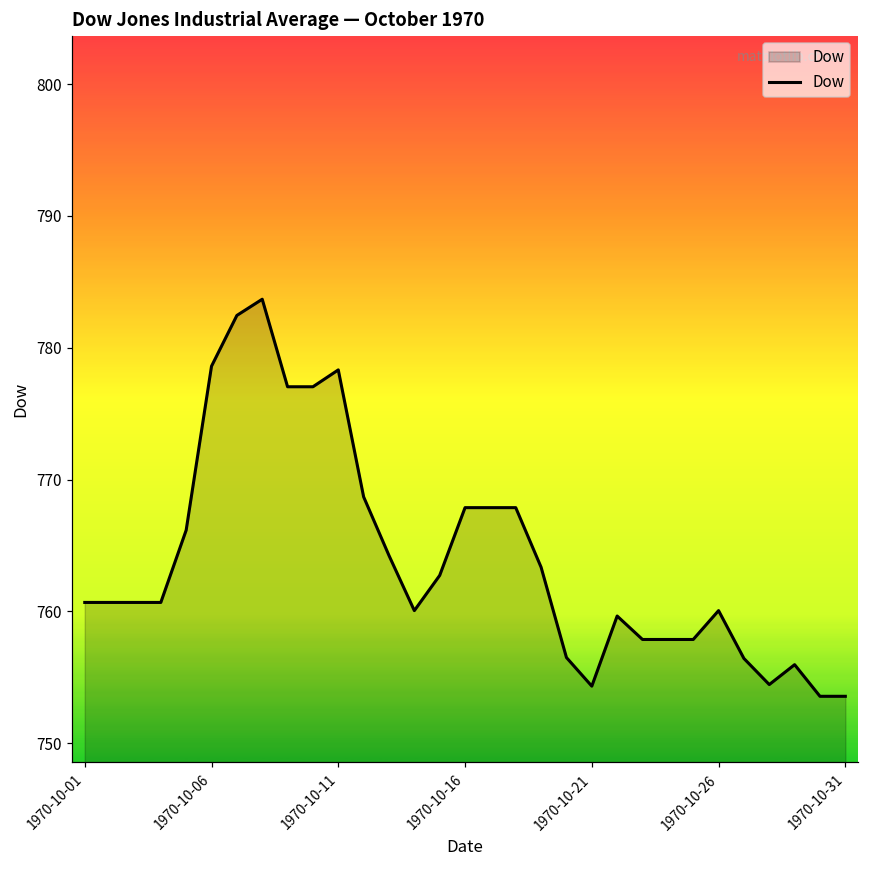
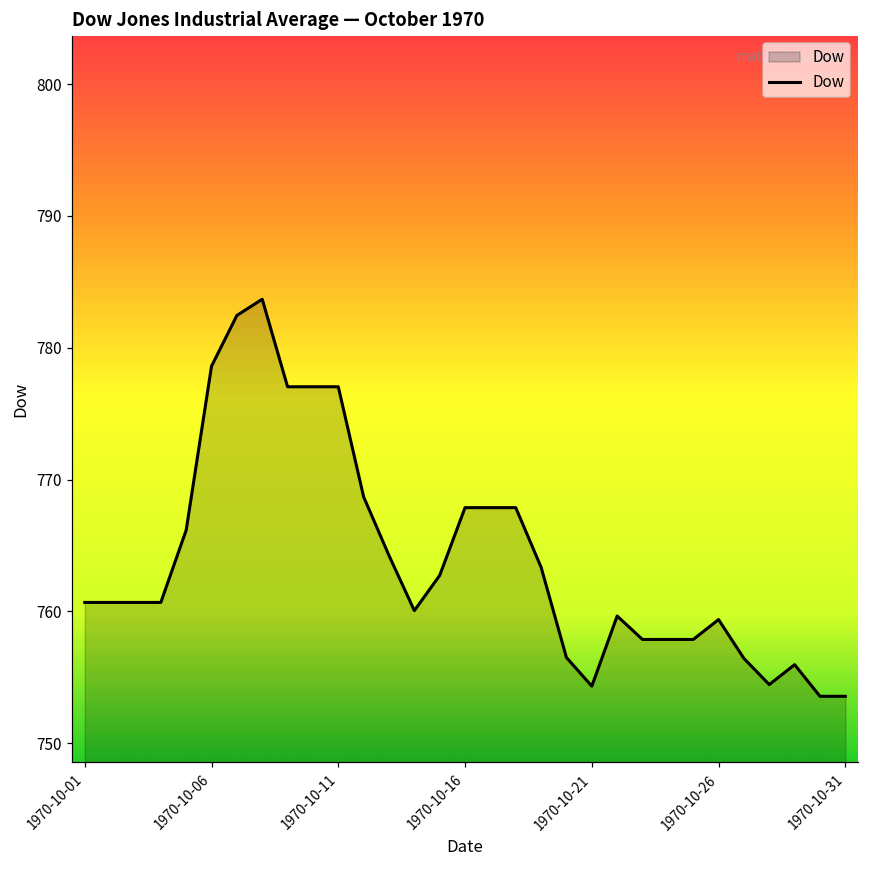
  {
    "1970-10-01": 760.7,
    "1970-10-06": 778.6,
-   "1970-10-11": 778.3,
+   "1970-10-11": 777.0,
    "1970-10-16": 767.9,
    "1970-10-21": 754.3,
-   "1970-10-26": 760.1,
+   "1970-10-26": 759.4,
    "1970-10-31": 753.6
  }
